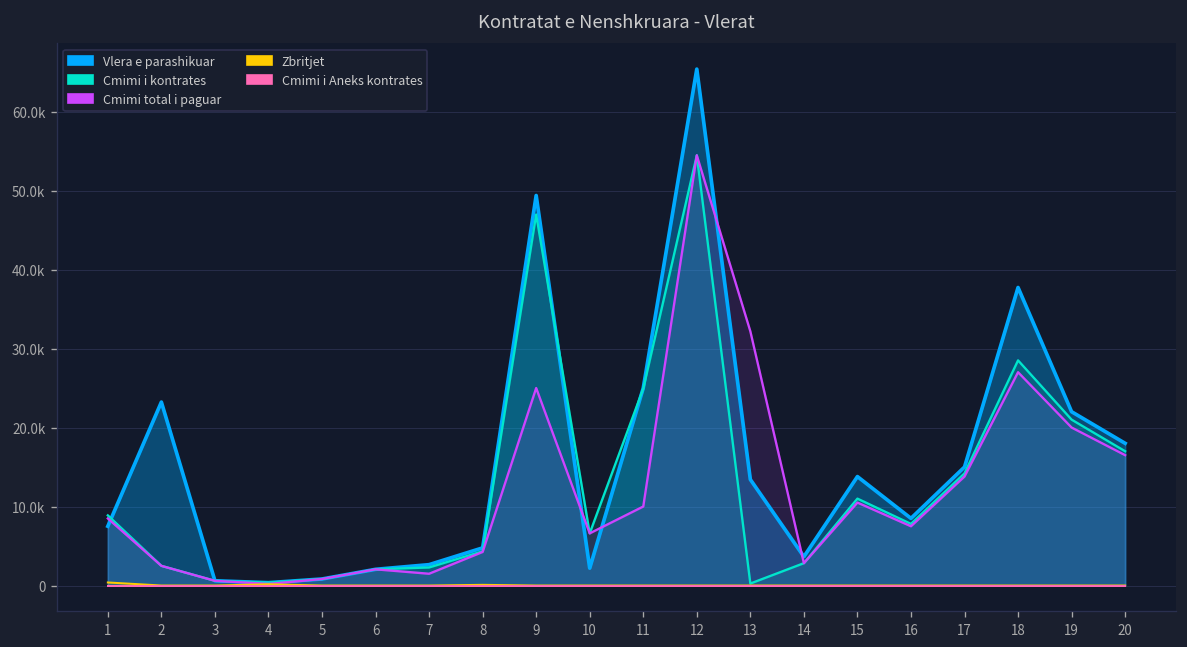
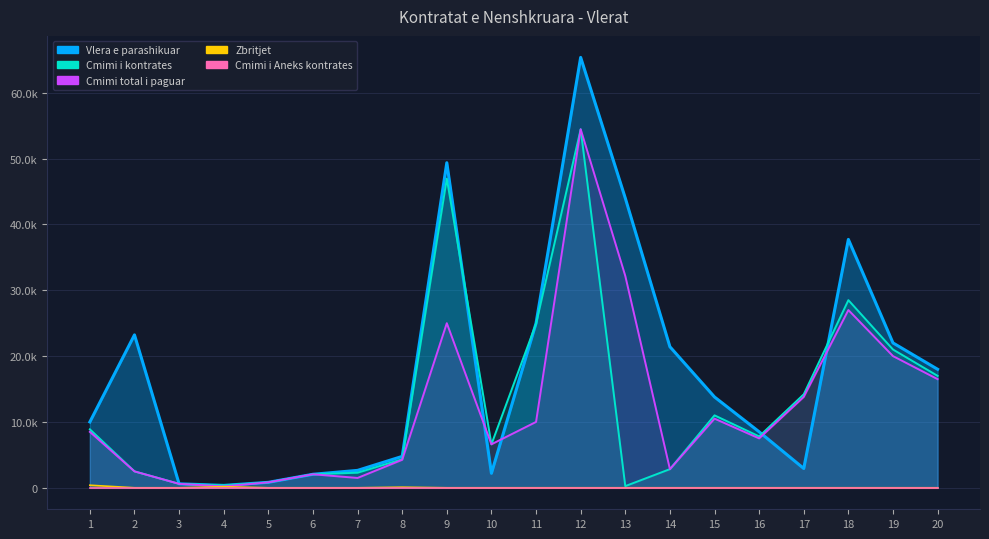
  {
    "Vlera e parashikuar": {
-     "1": 8000,
+     "1": 10000,
      "2": 23000,
      "8": 5000,
      "9": 49000,
      "10": 2000,
      "12": 65000,
-     "13": 13000,
-     "14": 4000,
+     "13": 44000,
+     "14": 21000,
      "15": 14000,
      "16": 9000,
-     "17": 15000,
+     "17": 3000,
      "18": 38000,
      "19": 22000,
      "20": 18000
    }
  }
